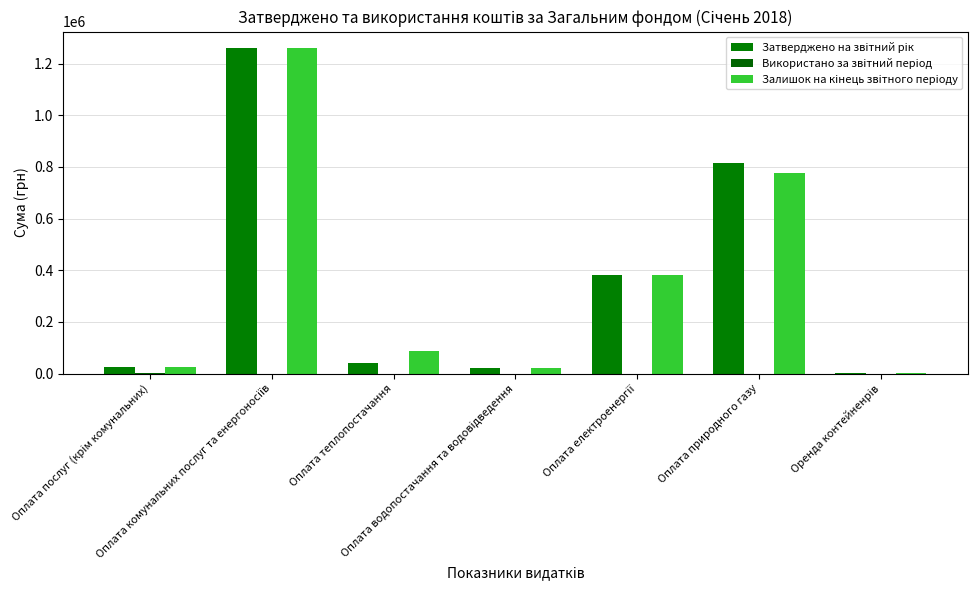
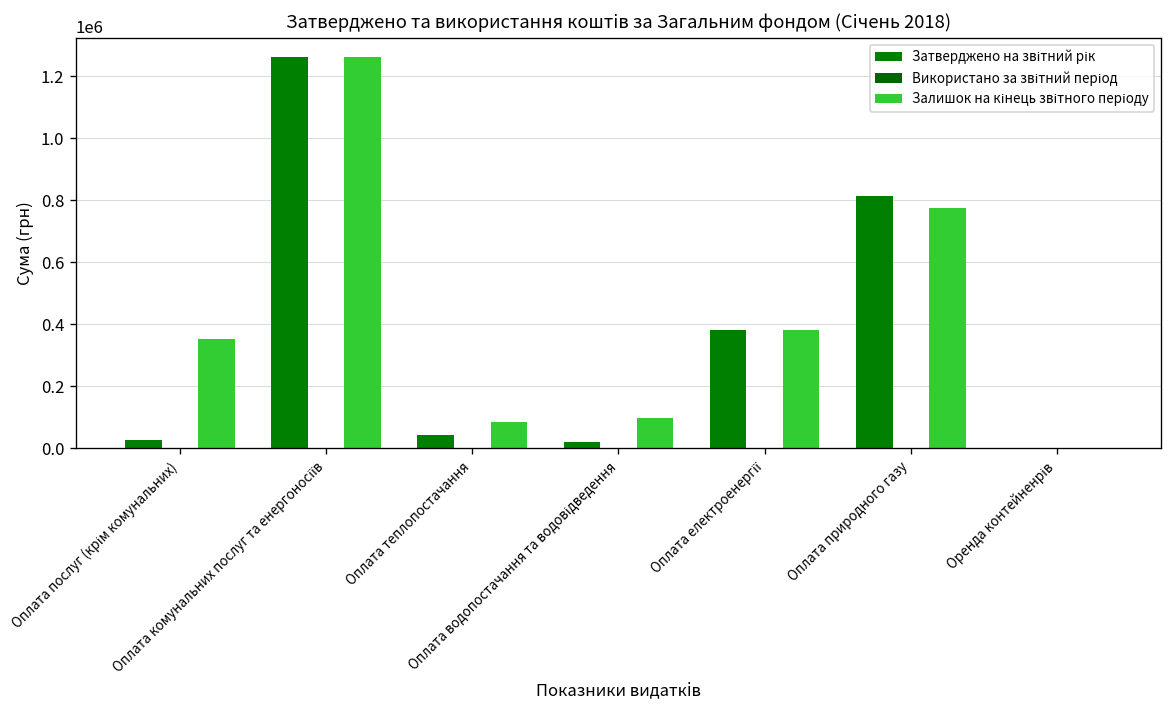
  {
    "Залишок на кінець звітного періоду": {
-     "Оплата послуг (крім комунальних)": 30000,
+     "Оплата послуг (крім комунальних)": 350000,
      "Оплата комунальних послуг та енергоносіїв": 1260000,
      "Оплата теплопостачання": 90000,
-     "Оплата водопостачання та водовідведення": 20000,
+     "Оплата водопостачання та водовідведення": 100000,
      "Оплата електроенергії": 380000,
      "Оплата природного газу": 780000
    }
  }
